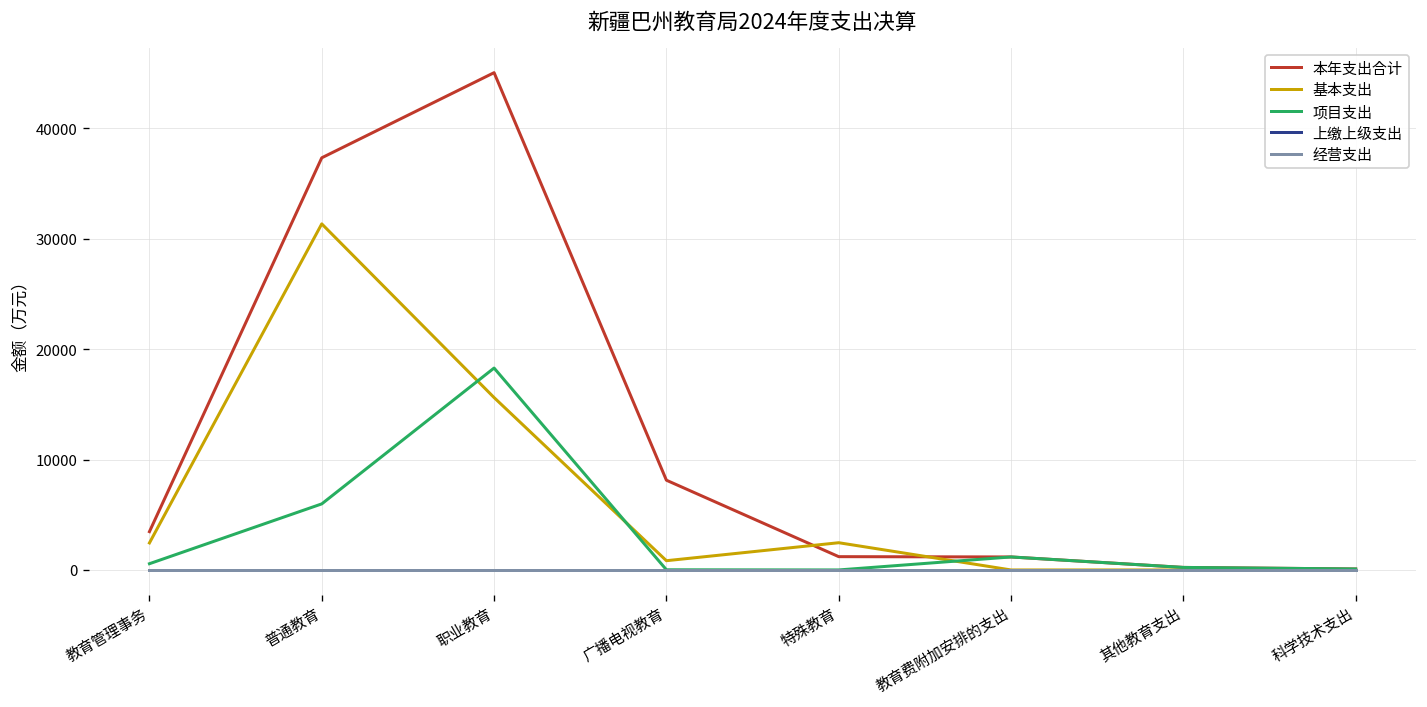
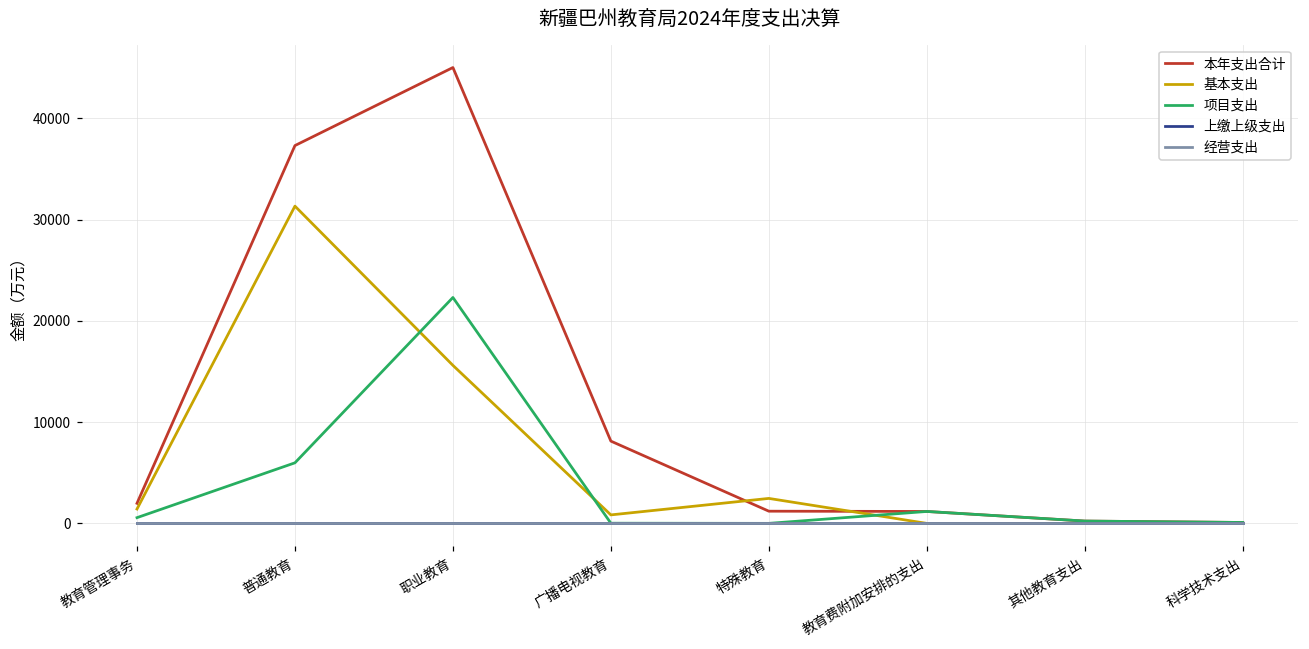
  {
    "本年支出合计": {
-     "教育管理事务": 3000,
+     "教育管理事务": 2000,
      "普通教育": 37000,
      "职业教育": 45000,
      "广播电视教育": 8000,
      "特殊教育": 1000
    },
    "基本支出": {
-     "教育管理事务": 2000,
+     "教育管理事务": 1000,
      "普通教育": 31000,
      "职业教育": 16000,
      "广播电视教育": 1000,
      "特殊教育": 2000
    },
    "项目支出": {
      "教育管理事务": 1000,
      "普通教育": 6000,
-     "职业教育": 18000
+     "职业教育": 22000
    },
    "经营支出": {
      "教育管理事务": 0,
      "普通教育": 0,
      "职业教育": 0
    }
  }
